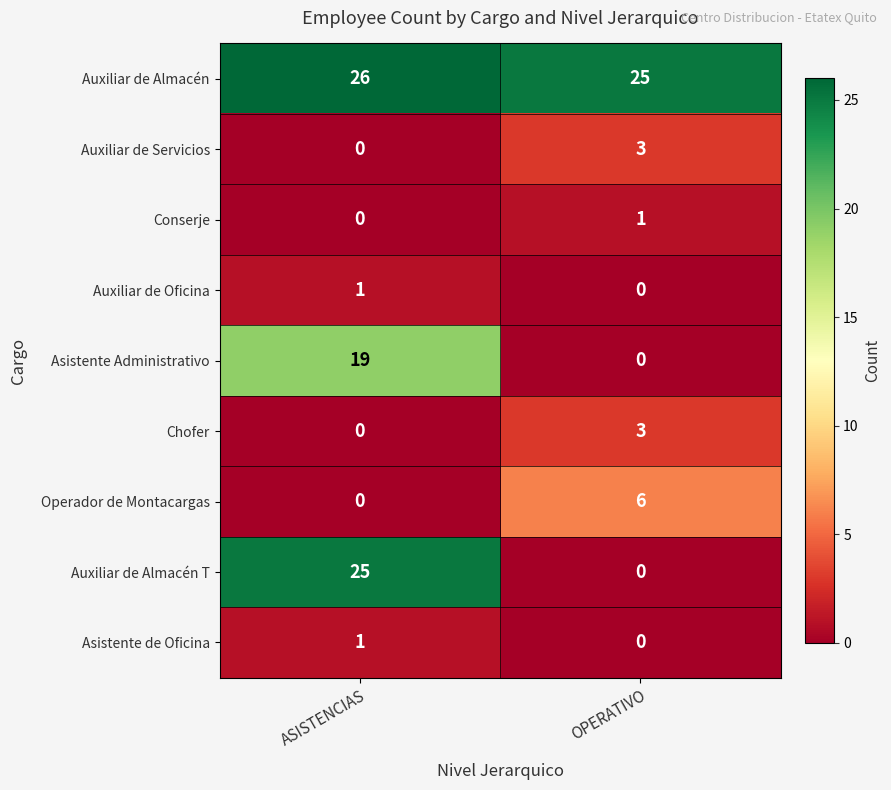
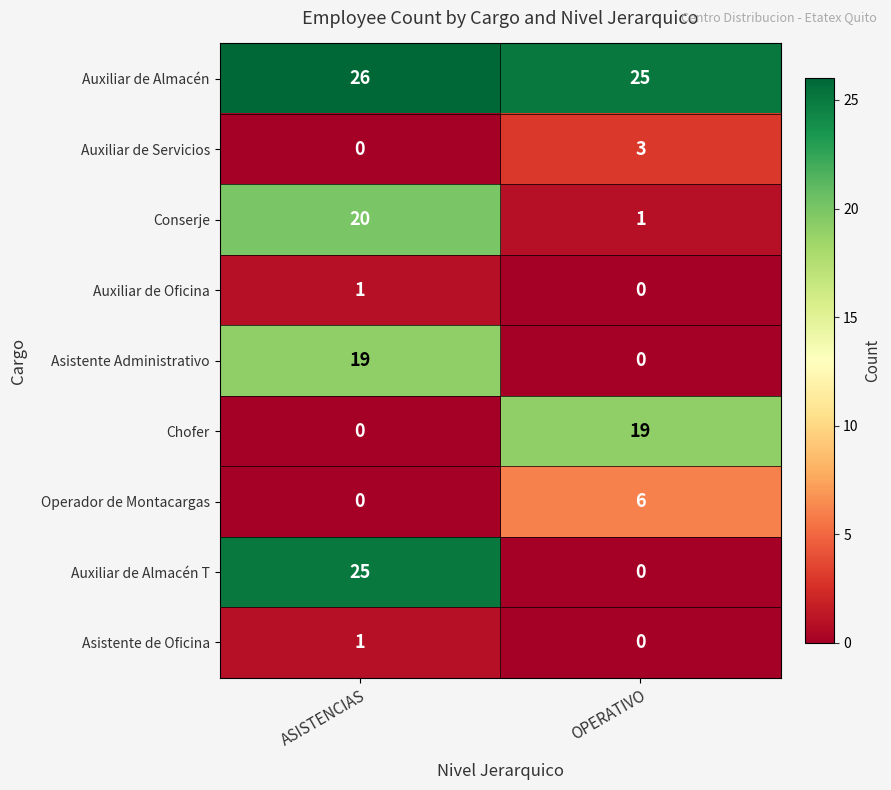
  {
    "Auxiliar de Almacén": {
      "ASISTENCIAS": 26,
      "OPERATIVO": 25
    },
    "Auxiliar de Servicios": {
      "ASISTENCIAS": 0,
      "OPERATIVO": 3
    },
    "Conserje": {
-     "ASISTENCIAS": 0,
+     "ASISTENCIAS": 20,
      "OPERATIVO": 1
    },
    "Auxiliar de Oficina": {
      "ASISTENCIAS": 1,
      "OPERATIVO": 0
    },
    "Asistente Administrativo": {
      "ASISTENCIAS": 19,
      "OPERATIVO": 0
    },
    "Chofer": {
      "ASISTENCIAS": 0,
-     "OPERATIVO": 3
+     "OPERATIVO": 19
    },
    "Operador de Montacargas": {
      "ASISTENCIAS": 0,
      "OPERATIVO": 6
    },
    "Auxiliar de Almacén T": {
      "ASISTENCIAS": 25,
      "OPERATIVO": 0
    },
    "Asistente de Oficina": {
      "ASISTENCIAS": 1,
      "OPERATIVO": 0
    }
  }
